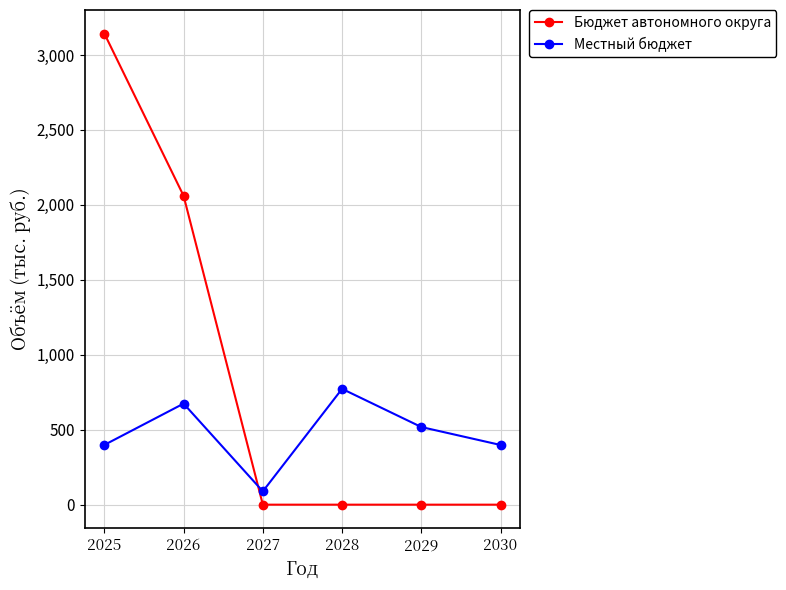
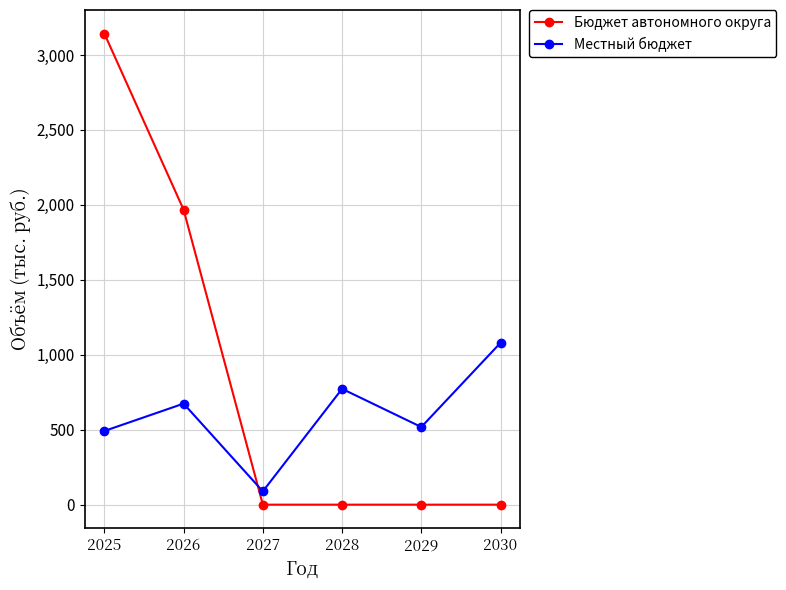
  {
    "Бюджет автономного округа": {
      "2025": "3,140",
-     "2026": "2,060",
+     "2026": "1,970",
      "2027": "0",
      "2028": "0",
      "2029": "0",
      "2030": "0"
    },
    "Местный бюджет": {
-     "2025": "400",
+     "2025": "490",
      "2026": "670",
      "2027": "90",
      "2028": "770",
      "2029": "520",
-     "2030": "400"
+     "2030": "1,080"
    }
  }
